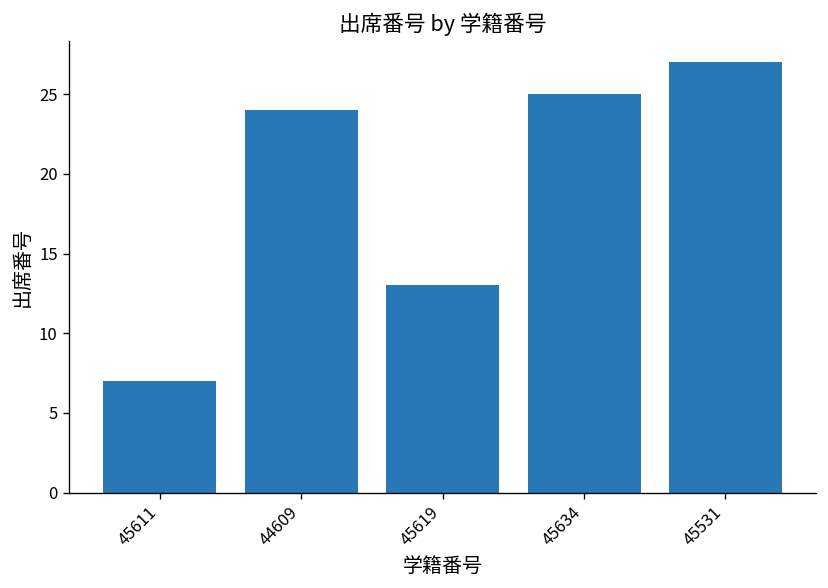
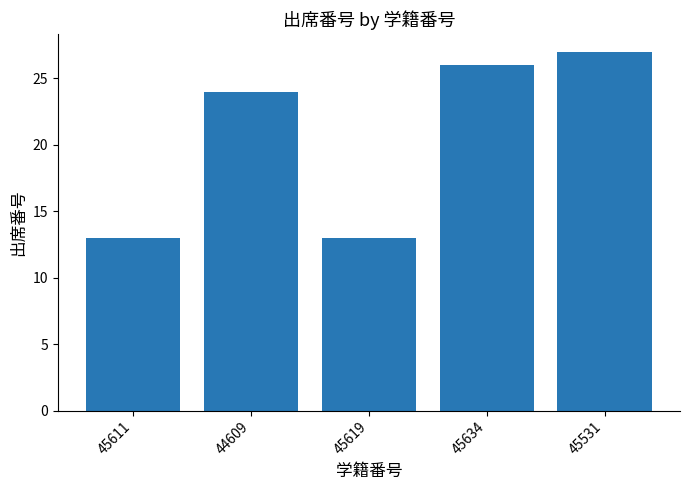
  {
-   "45611": 7,
+   "45611": 13,
    "44609": 24,
    "45619": 13,
-   "45634": 25,
+   "45634": 26,
    "45531": 27
  }
